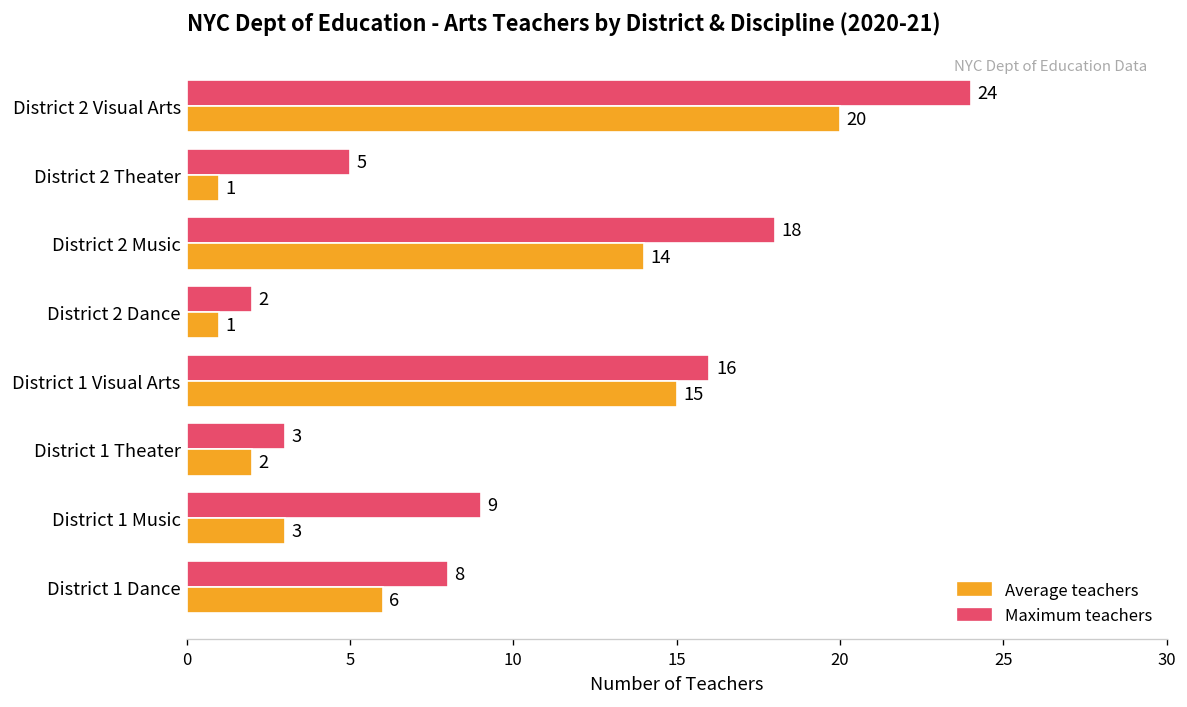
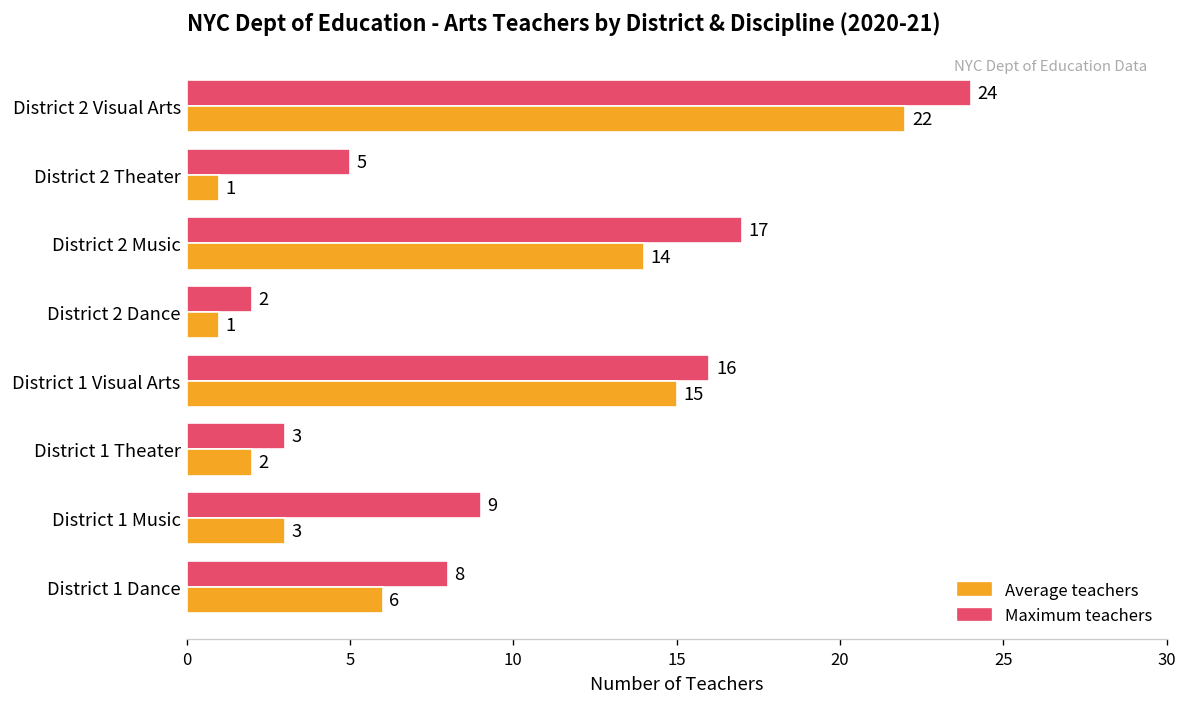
  {
    "Maximum teachers": {
      "District 2 Visual Arts": 24,
      "District 2 Theater": 5,
-     "District 2 Music": 18,
+     "District 2 Music": 17,
      "District 2 Dance": 2,
      "District 1 Visual Arts": 16,
      "District 1 Theater": 3,
      "District 1 Music": 9,
      "District 1 Dance": 8
    },
    "Average teachers": {
-     "District 2 Visual Arts": 20,
+     "District 2 Visual Arts": 22,
      "District 2 Theater": 1,
      "District 2 Music": 14,
      "District 2 Dance": 1,
      "District 1 Visual Arts": 15,
      "District 1 Theater": 2,
      "District 1 Music": 3,
      "District 1 Dance": 6
    }
  }
